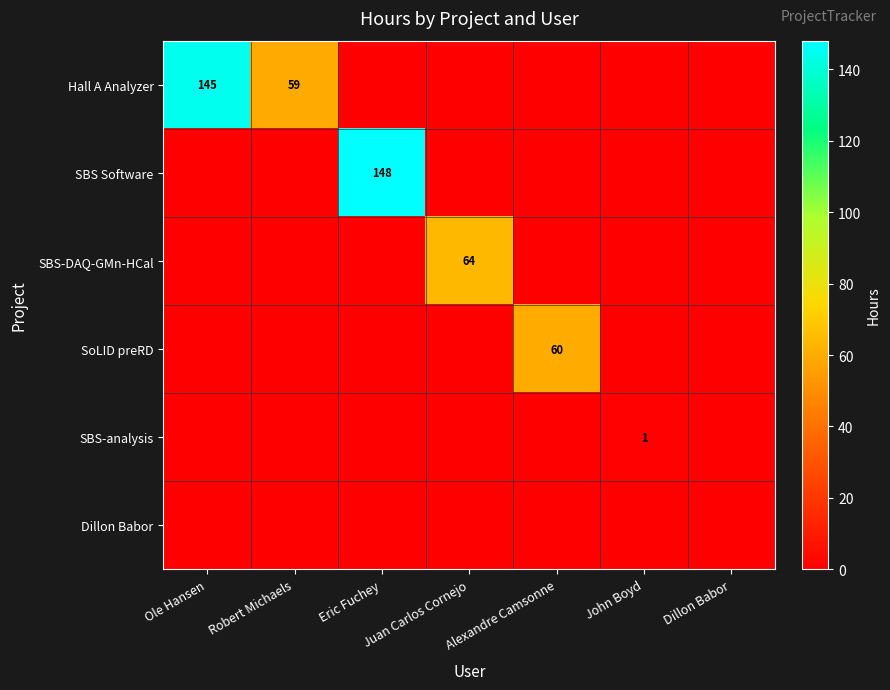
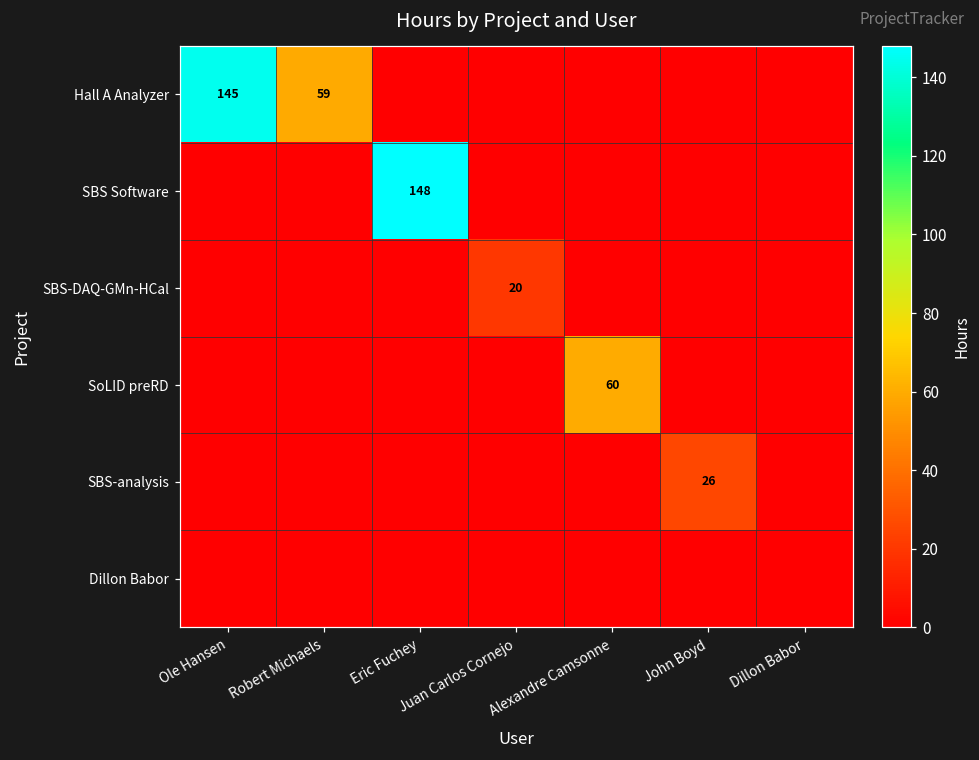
  {
    "Hall A Analyzer": {
      "Ole Hansen": 145,
      "Robert Michaels": 59
    },
    "SBS Software": {
      "Eric Fuchey": 148
    },
    "SBS-DAQ-GMn-HCal": {
-     "Juan Carlos Cornejo": 64
+     "Juan Carlos Cornejo": 20
    },
    "SoLID preRD": {
      "Alexandre Camsonne": 60
    },
    "SBS-analysis": {
-     "John Boyd": 1
+     "John Boyd": 26
    }
  }
